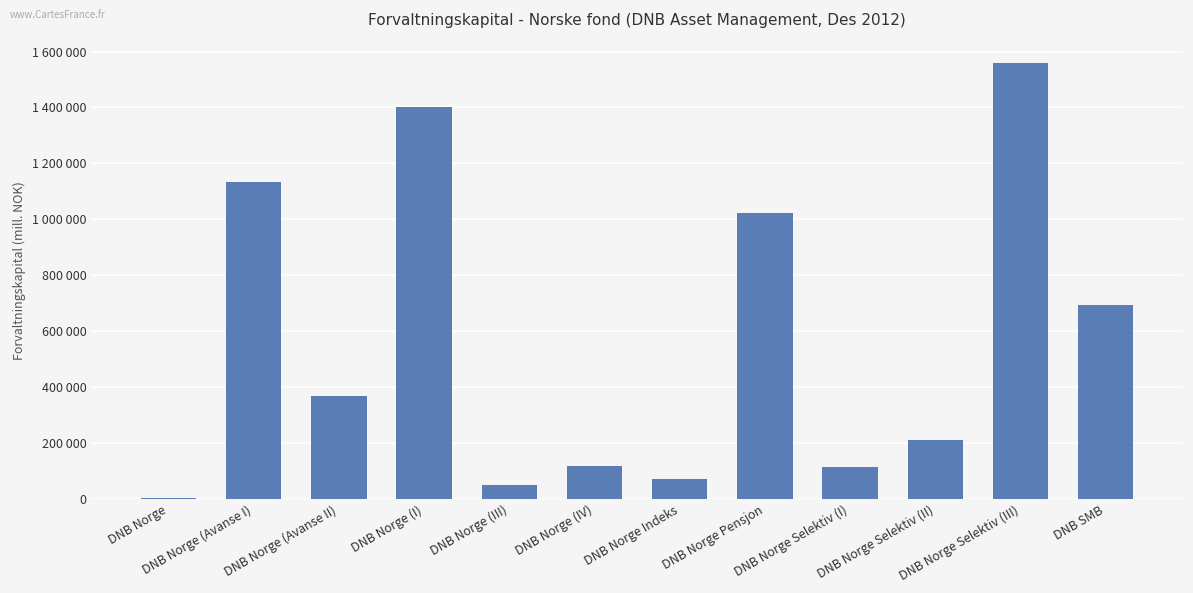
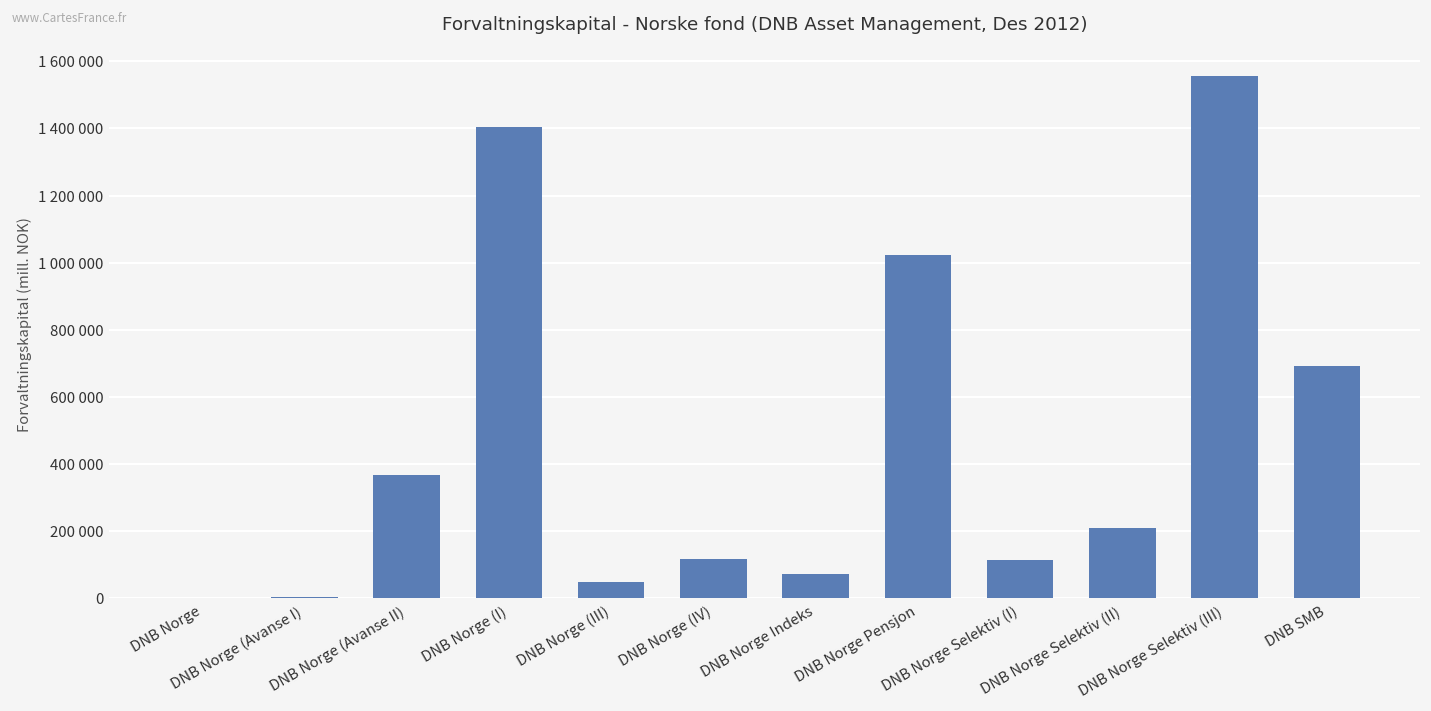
  {
-   "DNB Norge (Avanse I)": 1130000,
+   "DNB Norge (Avanse I)": 10000,
    "DNB Norge (Avanse II)": 370000,
    "DNB Norge (I)": 1400000,
    "DNB Norge (III)": 50000,
    "DNB Norge (IV)": 120000,
    "DNB Norge Indeks": 70000,
    "DNB Norge Pensjon": 1020000,
    "DNB Norge Selektiv (I)": 120000,
    "DNB Norge Selektiv (II)": 210000,
    "DNB Norge Selektiv (III)": 1560000,
    "DNB SMB": 690000
  }
